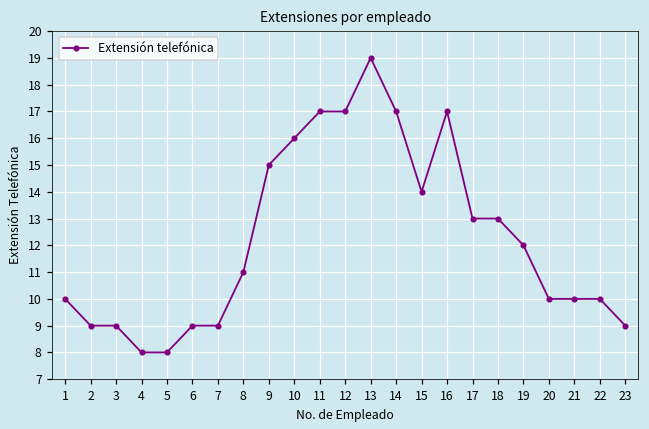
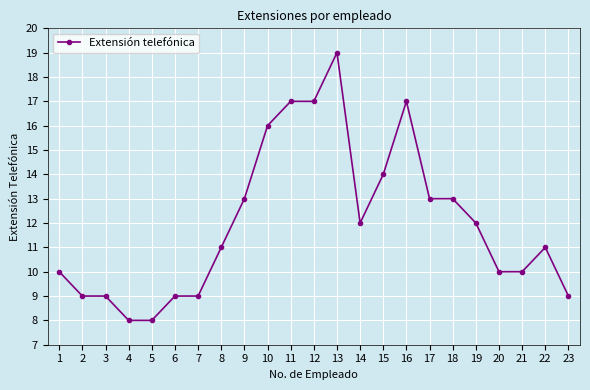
  {
    "1": 10,
    "2": 9,
    "3": 9,
    "4": 8,
    "5": 8,
    "6": 9,
    "7": 9,
    "8": 11,
-   "9": 15,
+   "9": 13,
    "10": 16,
    "11": 17,
    "12": 17,
    "13": 19,
-   "14": 17,
+   "14": 12,
    "15": 14,
    "16": 17,
    "17": 13,
    "18": 13,
    "19": 12,
    "20": 10,
    "21": 10,
-   "22": 10,
+   "22": 11,
    "23": 9
  }
